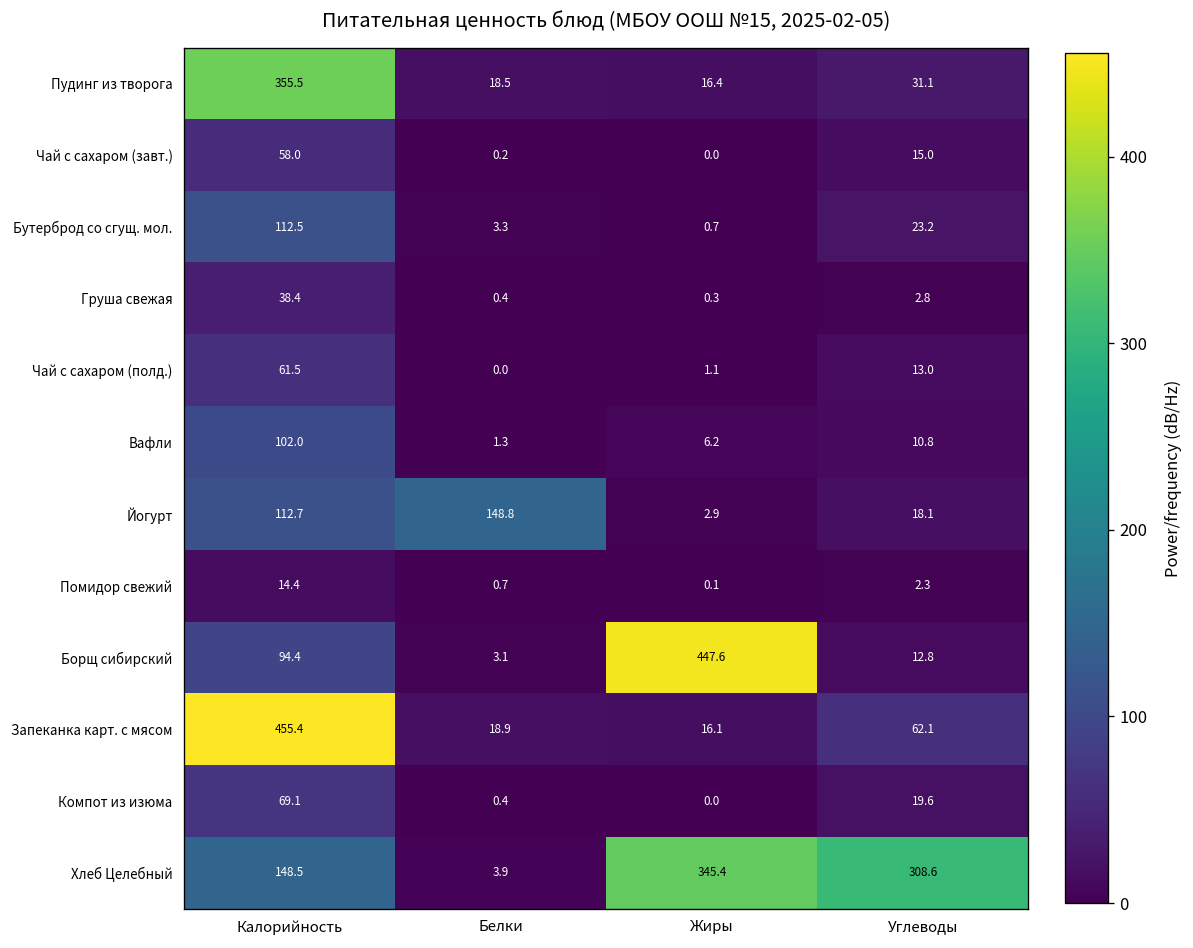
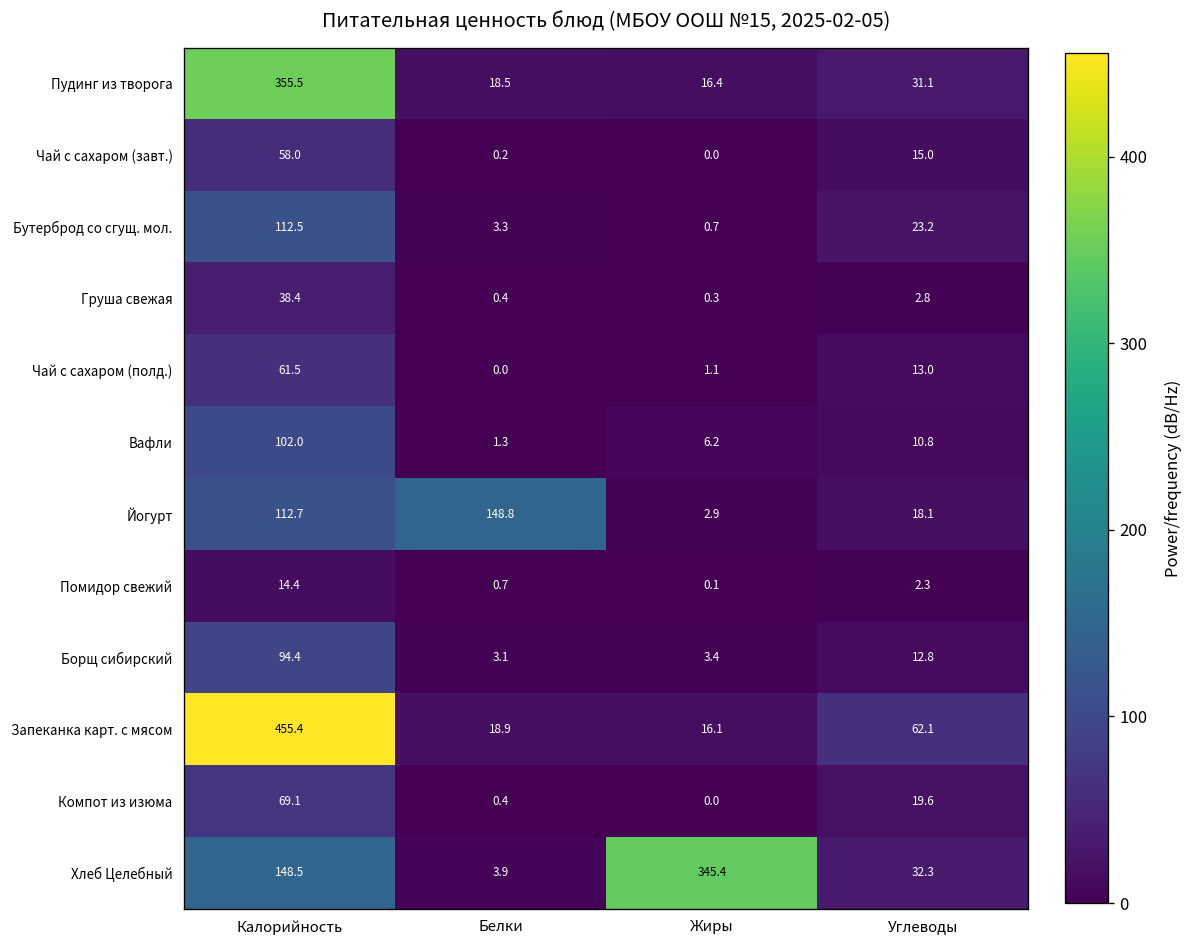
  {
    "Пудинг из творога": {
      "Калорийность": 355.5,
      "Белки": 18.5,
      "Жиры": 16.4,
      "Углеводы": 31.1
    },
    "Чай с сахаром (завт.)": {
      "Калорийность": 58.0,
      "Белки": 0.2,
      "Жиры": 0.0,
      "Углеводы": 15.0
    },
    "Бутерброд со сгущ. мол.": {
      "Калорийность": 112.5,
      "Белки": 3.3,
      "Жиры": 0.7,
      "Углеводы": 23.2
    },
    "Груша свежая": {
      "Калорийность": 38.4,
      "Белки": 0.4,
      "Жиры": 0.3,
      "Углеводы": 2.8
    },
    "Чай с сахаром (полд.)": {
      "Калорийность": 61.5,
      "Белки": 0.0,
      "Жиры": 1.1,
      "Углеводы": 13.0
    },
    "Вафли": {
      "Калорийность": 102.0,
      "Белки": 1.3,
      "Жиры": 6.2,
      "Углеводы": 10.8
    },
    "Йогурт": {
      "Калорийность": 112.7,
      "Белки": 148.8,
      "Жиры": 2.9,
      "Углеводы": 18.1
    },
    "Помидор свежий": {
      "Калорийность": 14.4,
      "Белки": 0.7,
      "Жиры": 0.1,
      "Углеводы": 2.3
    },
    "Борщ сибирский": {
      "Калорийность": 94.4,
      "Белки": 3.1,
-     "Жиры": 447.6,
+     "Жиры": 3.4,
      "Углеводы": 12.8
    },
    "Запеканка карт. с мясом": {
      "Калорийность": 455.4,
      "Белки": 18.9,
      "Жиры": 16.1,
      "Углеводы": 62.1
    },
    "Компот из изюма": {
      "Калорийность": 69.1,
      "Белки": 0.4,
      "Жиры": 0.0,
      "Углеводы": 19.6
    },
    "Хлеб Целебный": {
      "Калорийность": 148.5,
      "Белки": 3.9,
      "Жиры": 345.4,
-     "Углеводы": 308.6
+     "Углеводы": 32.3
    }
  }
